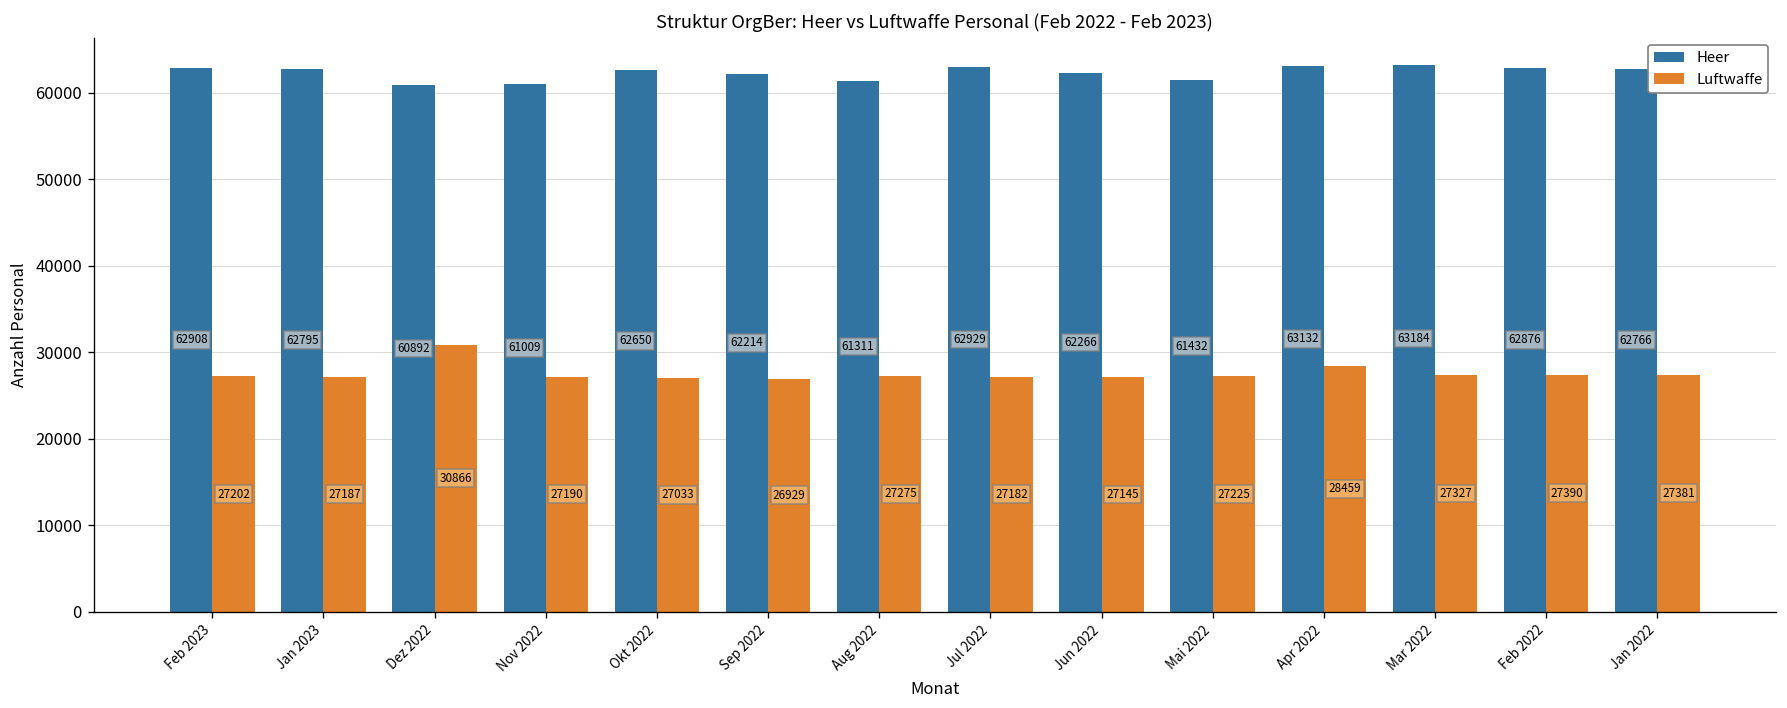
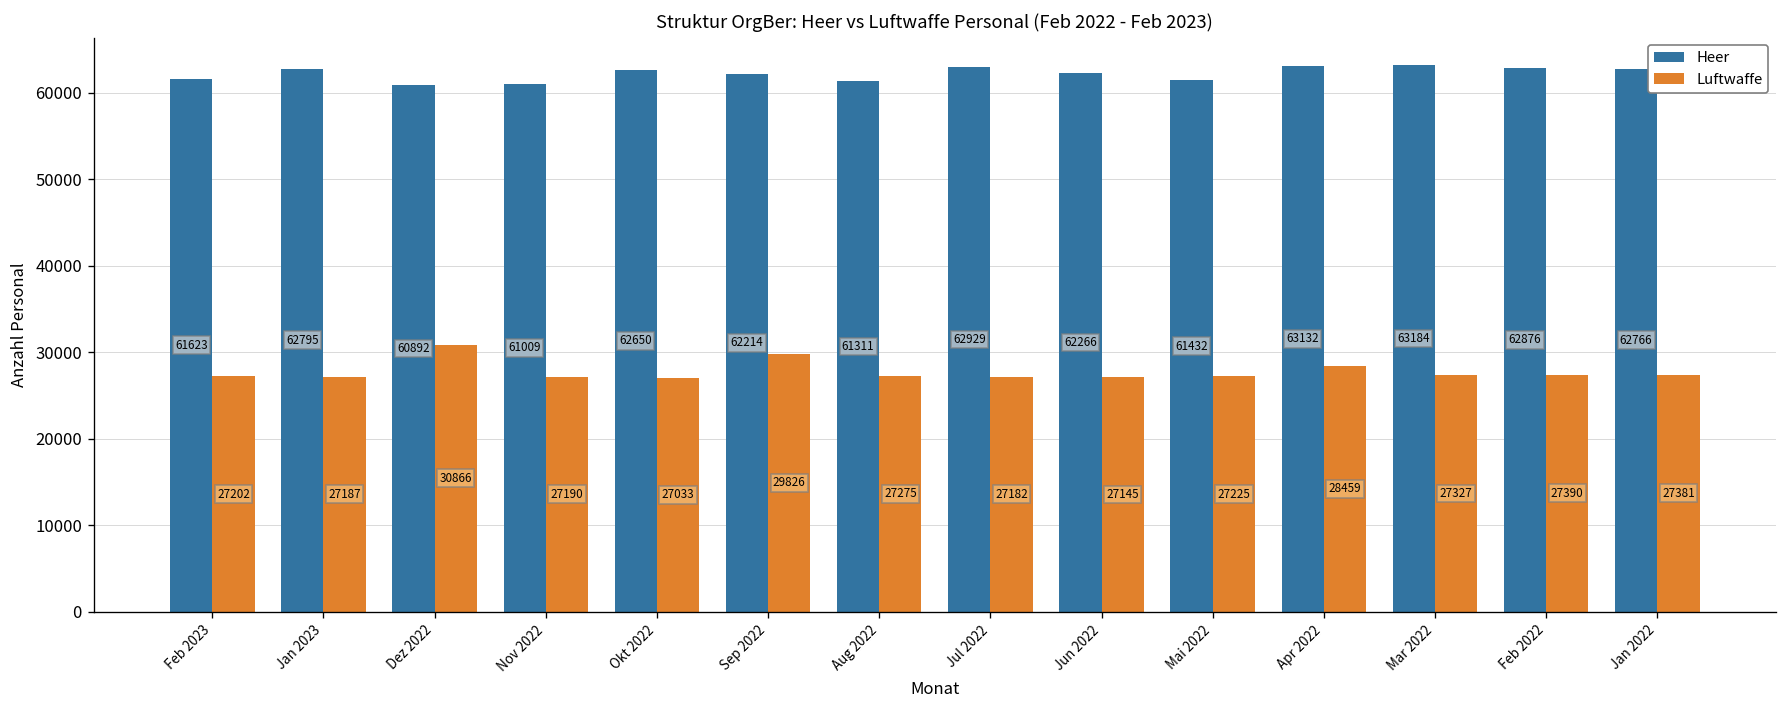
  {
    "Heer": {
-     "Feb 2023": 62908
+     "Feb 2023": 61623
    },
    "Luftwaffe": {
-     "Sep 2022": 26929
+     "Sep 2022": 29826
    }
  }
